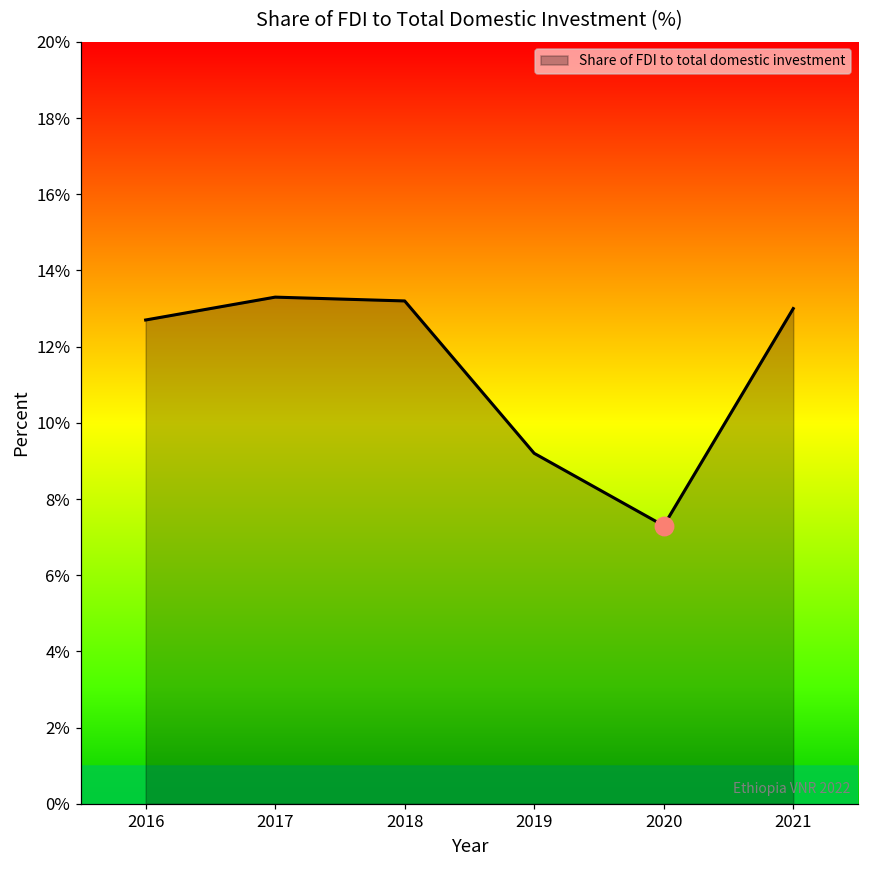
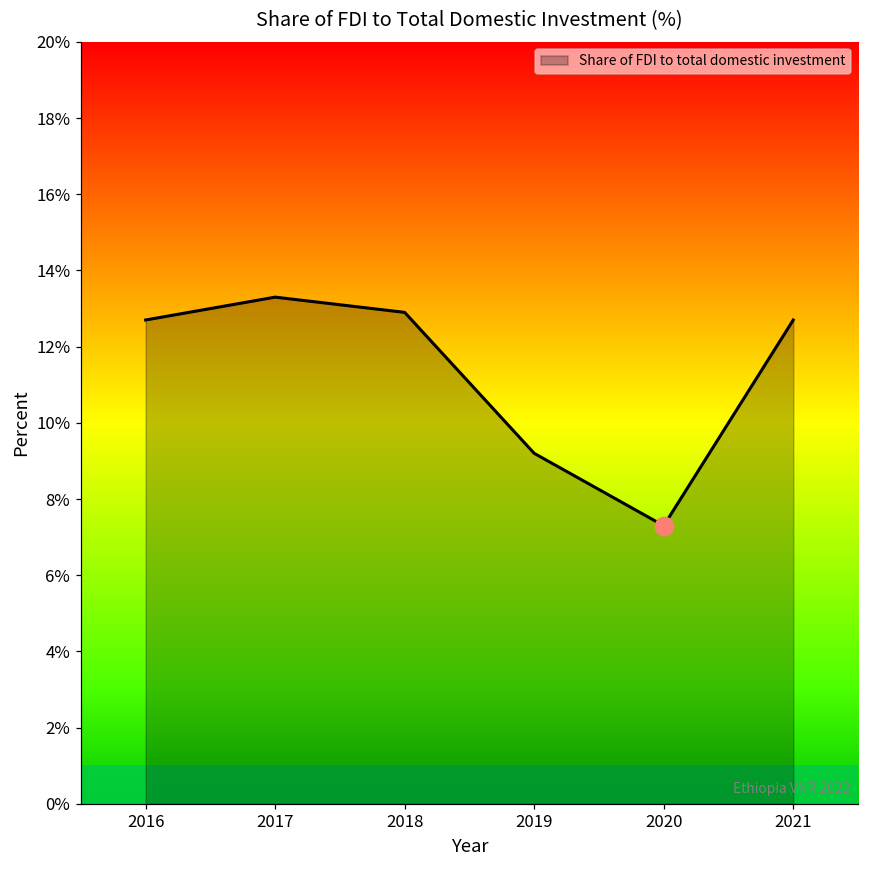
  {
    "Share of FDI to total domestic investment": {
      "2016": "12.7%",
      "2017": "13.3%",
-     "2018": "13.2%",
+     "2018": "12.9%",
      "2019": "9.2%",
-     "2021": "13.0%"
+     "2021": "12.7%"
    }
  }
